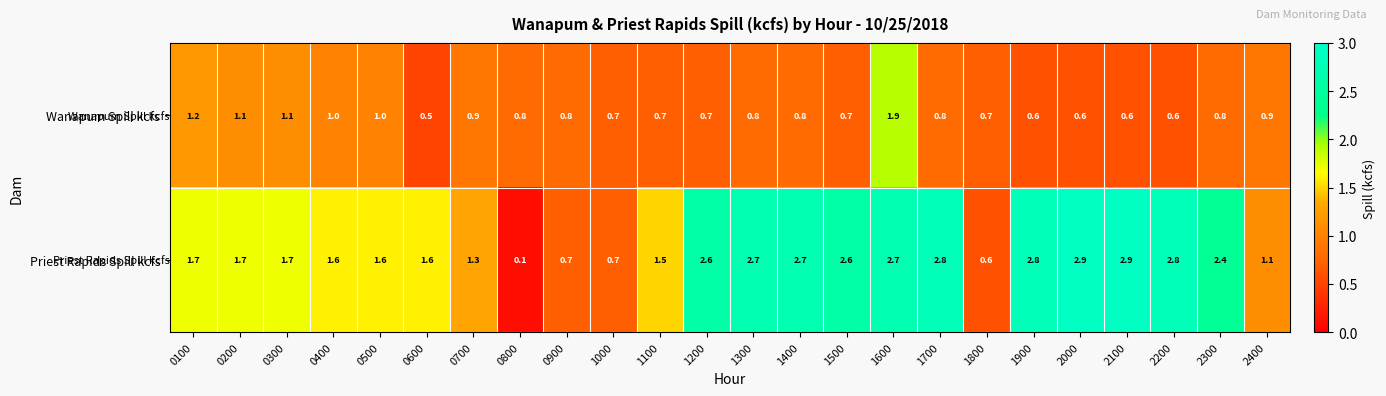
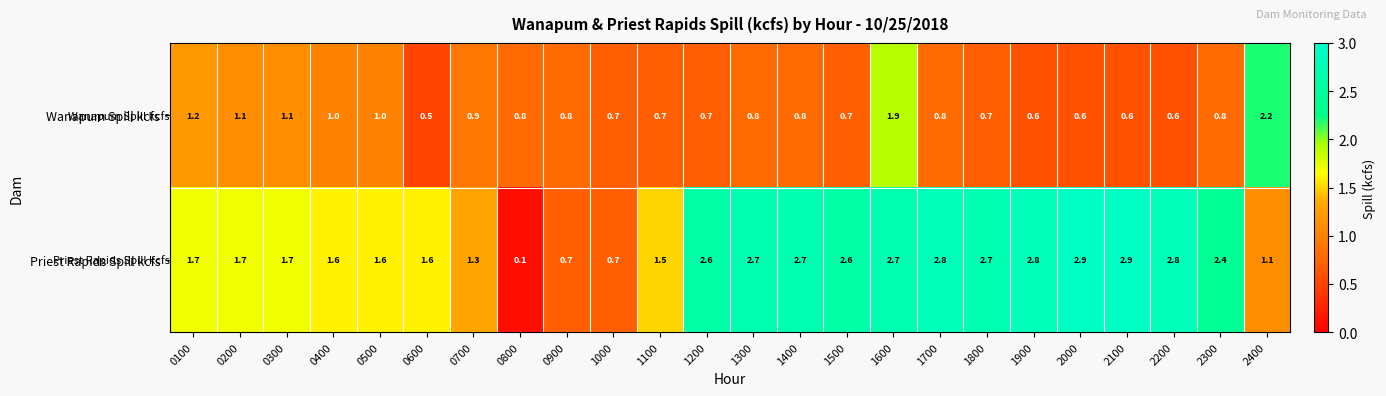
  {
    "Wanapum Spill kcfs": {
      "0100": 1.2,
      "0200": 1.1,
      "0300": 1.1,
      "0400": 1.0,
      "0500": 1.0,
      "0600": 0.5,
      "0700": 0.9,
      "0800": 0.8,
      "0900": 0.8,
      "1000": 0.7,
      "1100": 0.7,
      "1200": 0.7,
      "1300": 0.8,
      "1400": 0.8,
      "1500": 0.7,
      "1600": 1.9,
      "1700": 0.8,
      "1800": 0.7,
      "1900": 0.6,
      "2000": 0.6,
      "2100": 0.6,
      "2200": 0.6,
      "2300": 0.8,
-     "2400": 0.9
+     "2400": 2.2
    },
    "Priest Rapids Spill kcfs": {
      "0100": 1.7,
      "0200": 1.7,
      "0300": 1.7,
      "0400": 1.6,
      "0500": 1.6,
      "0600": 1.6,
      "0700": 1.3,
      "0800": 0.1,
      "0900": 0.7,
      "1000": 0.7,
      "1100": 1.5,
      "1200": 2.6,
      "1300": 2.7,
      "1400": 2.7,
      "1500": 2.6,
      "1600": 2.7,
      "1700": 2.8,
-     "1800": 0.6,
+     "1800": 2.7,
      "1900": 2.8,
      "2000": 2.9,
      "2100": 2.9,
      "2200": 2.8,
      "2300": 2.4,
      "2400": 1.1
    }
  }
